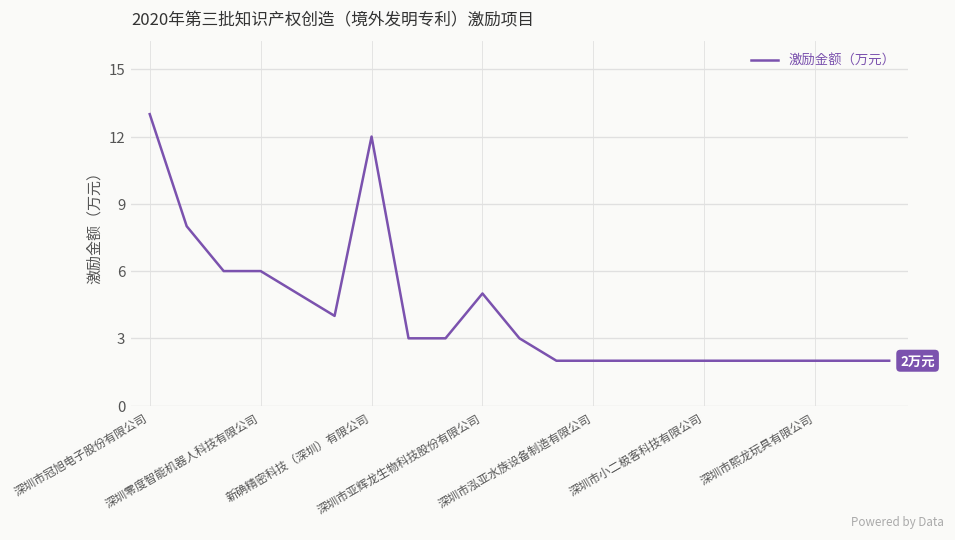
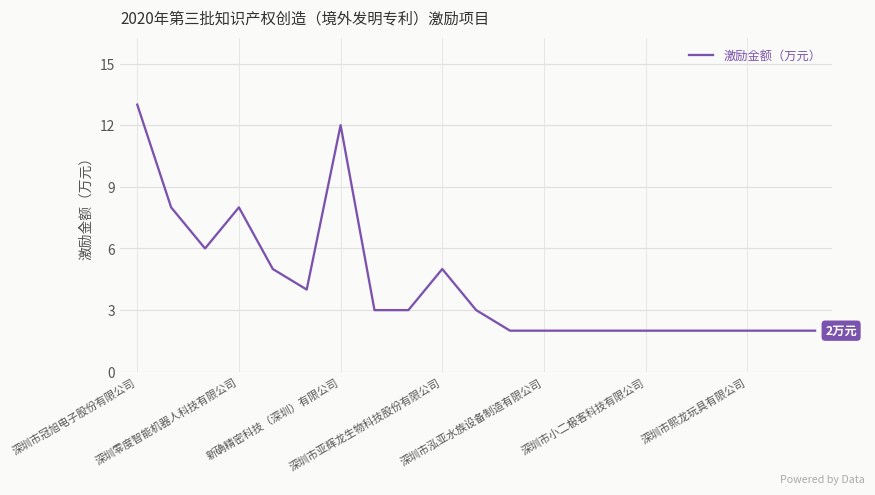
  {
    "深圳市冠旭电子股份有限公司": 13,
-   "深圳零度智能机器人科技有限公司": 6,
+   "深圳零度智能机器人科技有限公司": 8,
    "新确精密科技（深圳）有限公司": 12,
    "深圳市亚辉龙生物科技股份有限公司": 5,
    "深圳市泓亚水族设备制造有限公司": 2,
    "深圳市小二极客科技有限公司": 2,
    "深圳市熙龙玩具有限公司": 2
  }
